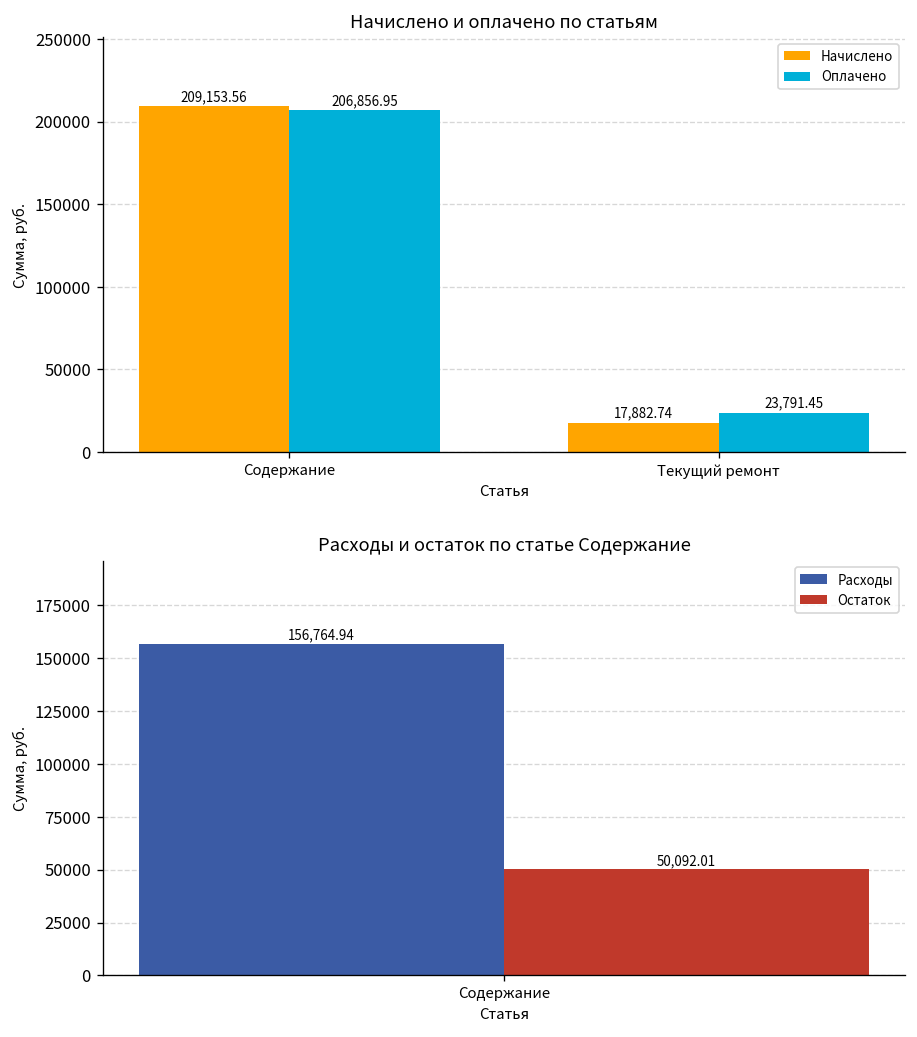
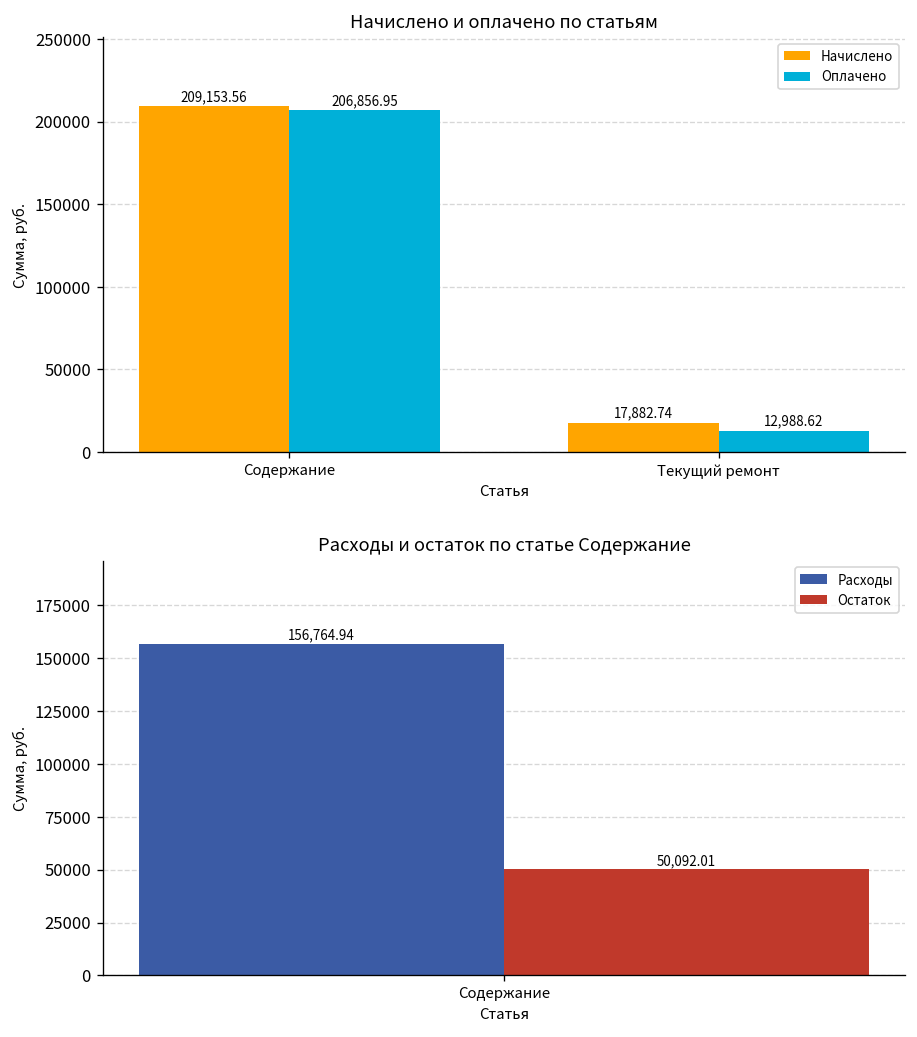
  {
    "Начислено и оплачено по статьям": {
      "Начислено": {
        "Содержание": "209,153.56",
        "Текущий ремонт": "17,882.74"
      },
      "Оплачено": {
        "Содержание": "206,856.95",
-       "Текущий ремонт": "23,791.45"
+       "Текущий ремонт": "12,988.62"
      }
    }
  }
